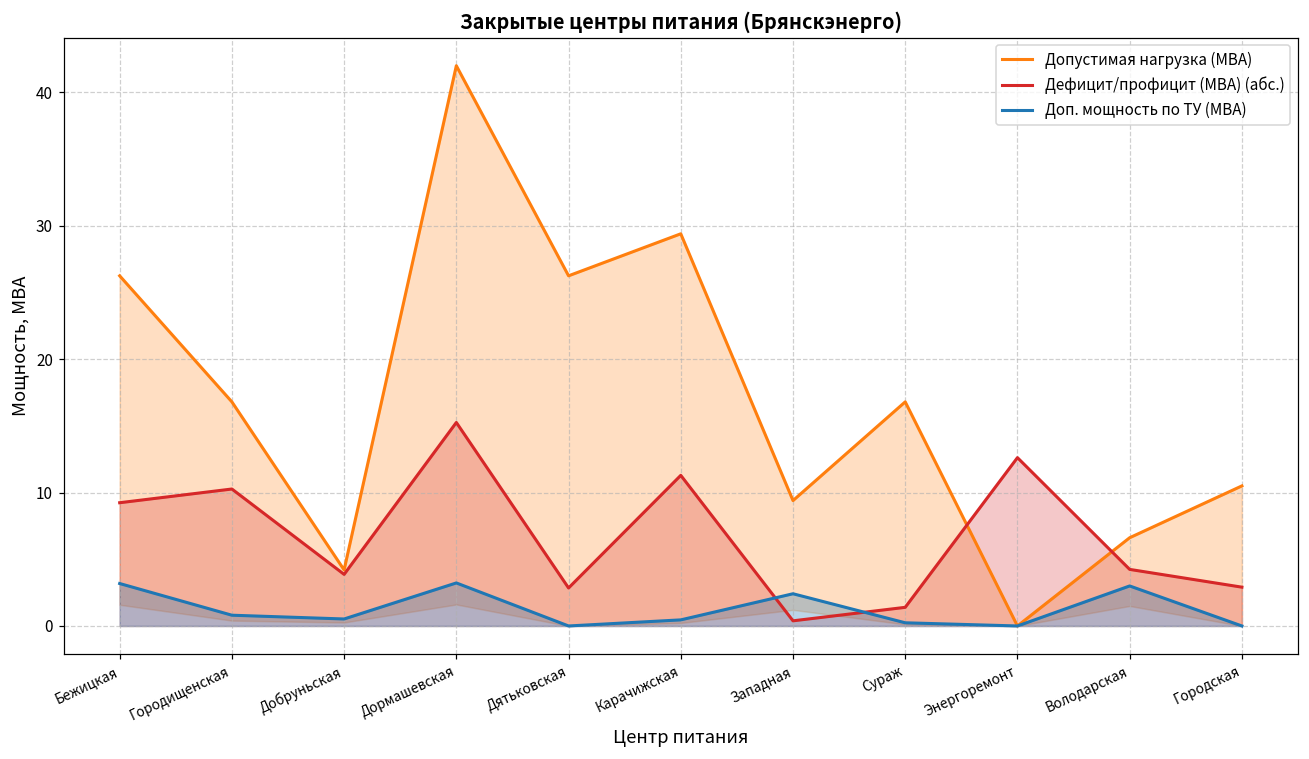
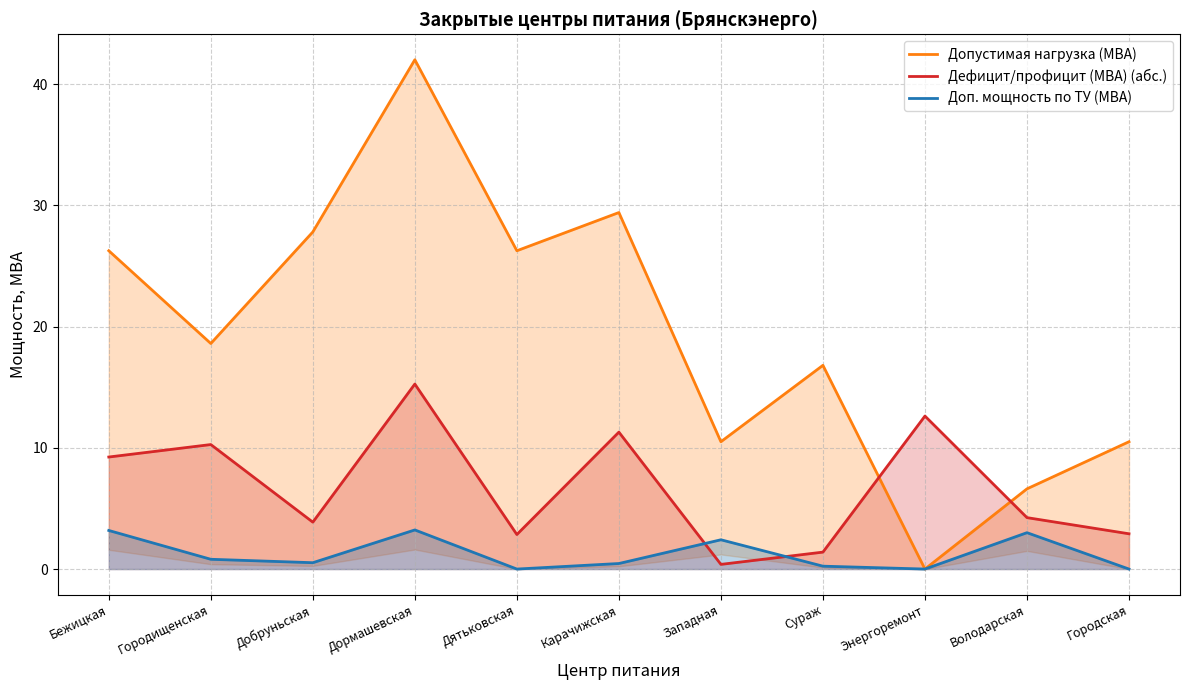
  {
    "Допустимая нагрузка (МВА)": {
      "Бежицкая": 26.3,
-     "Городищенская": 16.8,
-     "Добруньская": 4.2,
+     "Городищенская": 18.6,
+     "Добруньская": 27.8,
      "Дормашевская": 42.0,
      "Дятьковская": 26.3,
      "Карачижская": 29.4,
-     "Западная": 9.4,
+     "Западная": 10.5,
      "Сураж": 16.8,
      "Володарская": 6.6,
      "Городская": 10.5
    },
    "Дефицит/профицит (МВА) (абс.)": {
      "Бежицкая": 9.2,
      "Городищенская": 10.3,
      "Добруньская": 3.9,
      "Дормашевская": 15.3,
      "Дятьковская": 2.8,
      "Карачижская": 11.3,
      "Западная": 0.4,
      "Сураж": 1.4,
      "Энергоремонт": 12.6,
      "Володарская": 4.2,
      "Городская": 2.9
    },
    "Доп. мощность по ТУ (МВА)": {
      "Бежицкая": 3.2,
      "Городищенская": 0.8,
      "Добруньская": 0.5,
      "Дормашевская": 3.2,
      "Дятьковская": 0.0,
      "Карачижская": 0.5,
      "Западная": 2.4,
      "Сураж": 0.2,
      "Володарская": 3.0,
      "Городская": 0.0
    }
  }
